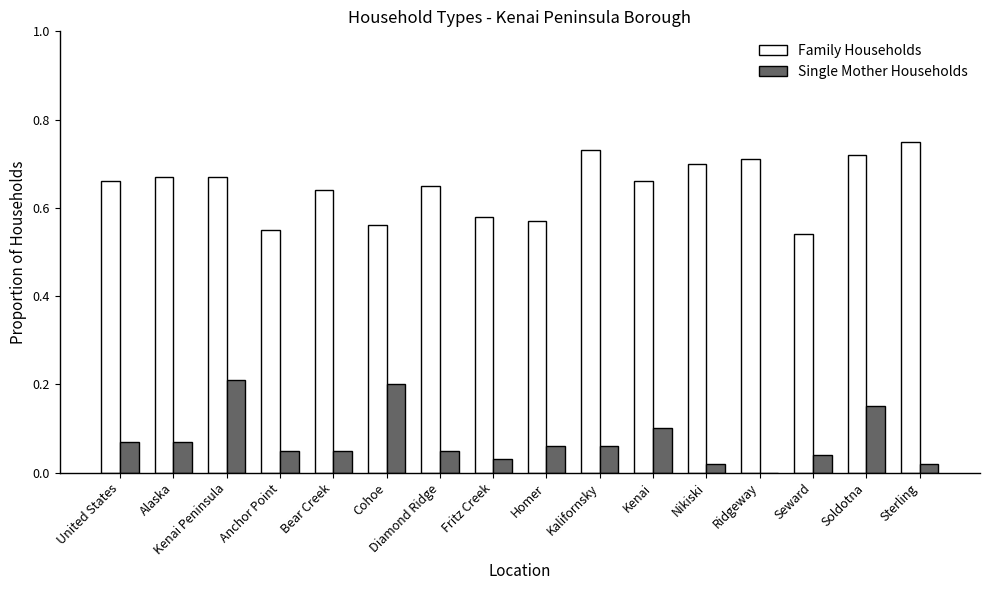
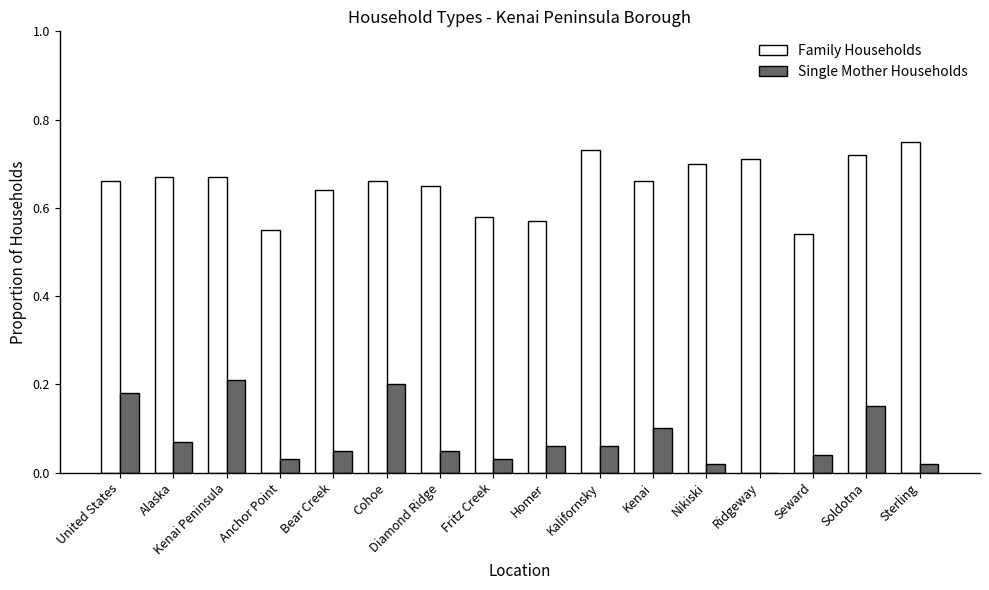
  {
    "Family Households": {
      "United States": 0.66,
      "Alaska": 0.67,
      "Kenai Peninsula": 0.67,
      "Anchor Point": 0.55,
      "Bear Creek": 0.64,
-     "Cohoe": 0.56,
+     "Cohoe": 0.66,
      "Diamond Ridge": 0.65,
      "Fritz Creek": 0.58,
      "Homer": 0.57,
      "Kalifornsky": 0.73,
      "Kenai": 0.66,
      "Nikiski": 0.70,
      "Ridgeway": 0.71,
      "Seward": 0.54,
      "Soldotna": 0.72,
      "Sterling": 0.75
    },
    "Single Mother Households": {
-     "United States": 0.07,
+     "United States": 0.18,
      "Alaska": 0.07,
      "Kenai Peninsula": 0.21,
-     "Anchor Point": 0.05,
+     "Anchor Point": 0.03,
      "Bear Creek": 0.05,
      "Cohoe": 0.20,
      "Diamond Ridge": 0.05,
      "Fritz Creek": 0.03,
      "Homer": 0.06,
      "Kalifornsky": 0.06,
      "Kenai": 0.10,
      "Nikiski": 0.02,
      "Ridgeway": 0.00,
      "Seward": 0.04,
      "Soldotna": 0.15,
      "Sterling": 0.02
    }
  }
